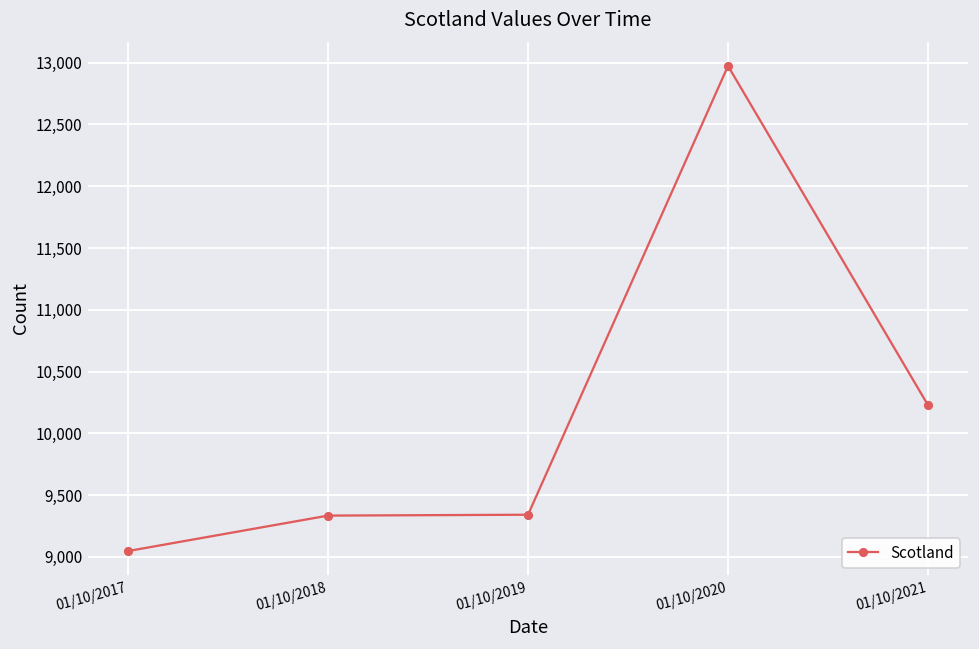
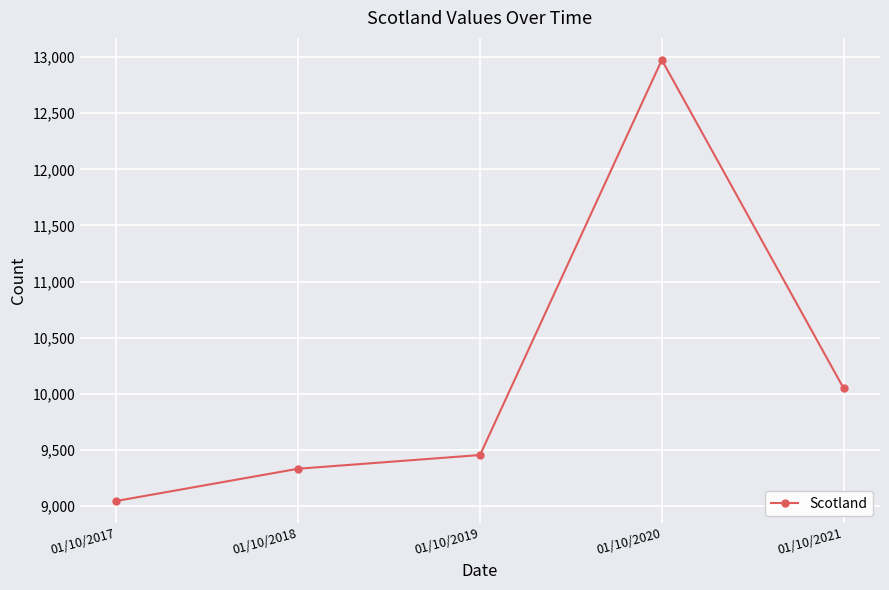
  {
    "01/10/2017": "9,050",
    "01/10/2018": "9,330",
-   "01/10/2019": "9,340",
+   "01/10/2019": "9,460",
    "01/10/2020": "12,970",
-   "01/10/2021": "10,230"
+   "01/10/2021": "10,050"
  }
